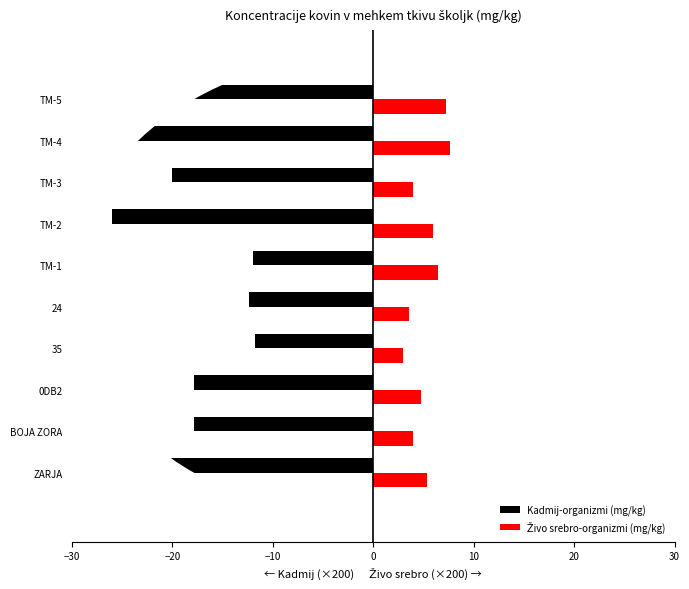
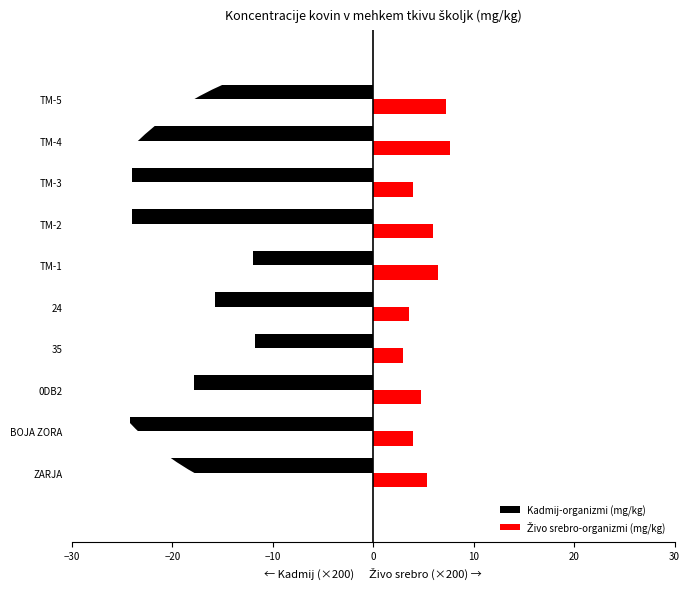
  {
    "Kadmij-organizmi (mg/kg)": {
      "TM-4": -24.0,
-     "TM-3": -20.0,
-     "TM-2": -26.0,
+     "TM-3": -24.0,
+     "TM-2": -24.0,
      "TM-1": -12.0,
-     "24": -12.4,
+     "24": -15.8,
      "35": -11.8,
      "0DB2": -17.8,
-     "BOJA ZORA": -17.8,
+     "BOJA ZORA": -24.2,
      "ZARJA": -24.0
    },
    "Živo srebro-organizmi (mg/kg)": {
      "TM-5": 7.2,
      "TM-4": 7.6,
      "TM-3": 4.0,
      "TM-2": 6.0,
      "TM-1": 6.4,
      "24": 3.6,
      "35": 3.0,
      "0DB2": 4.8,
      "BOJA ZORA": 4.0,
      "ZARJA": 5.4
    }
  }
